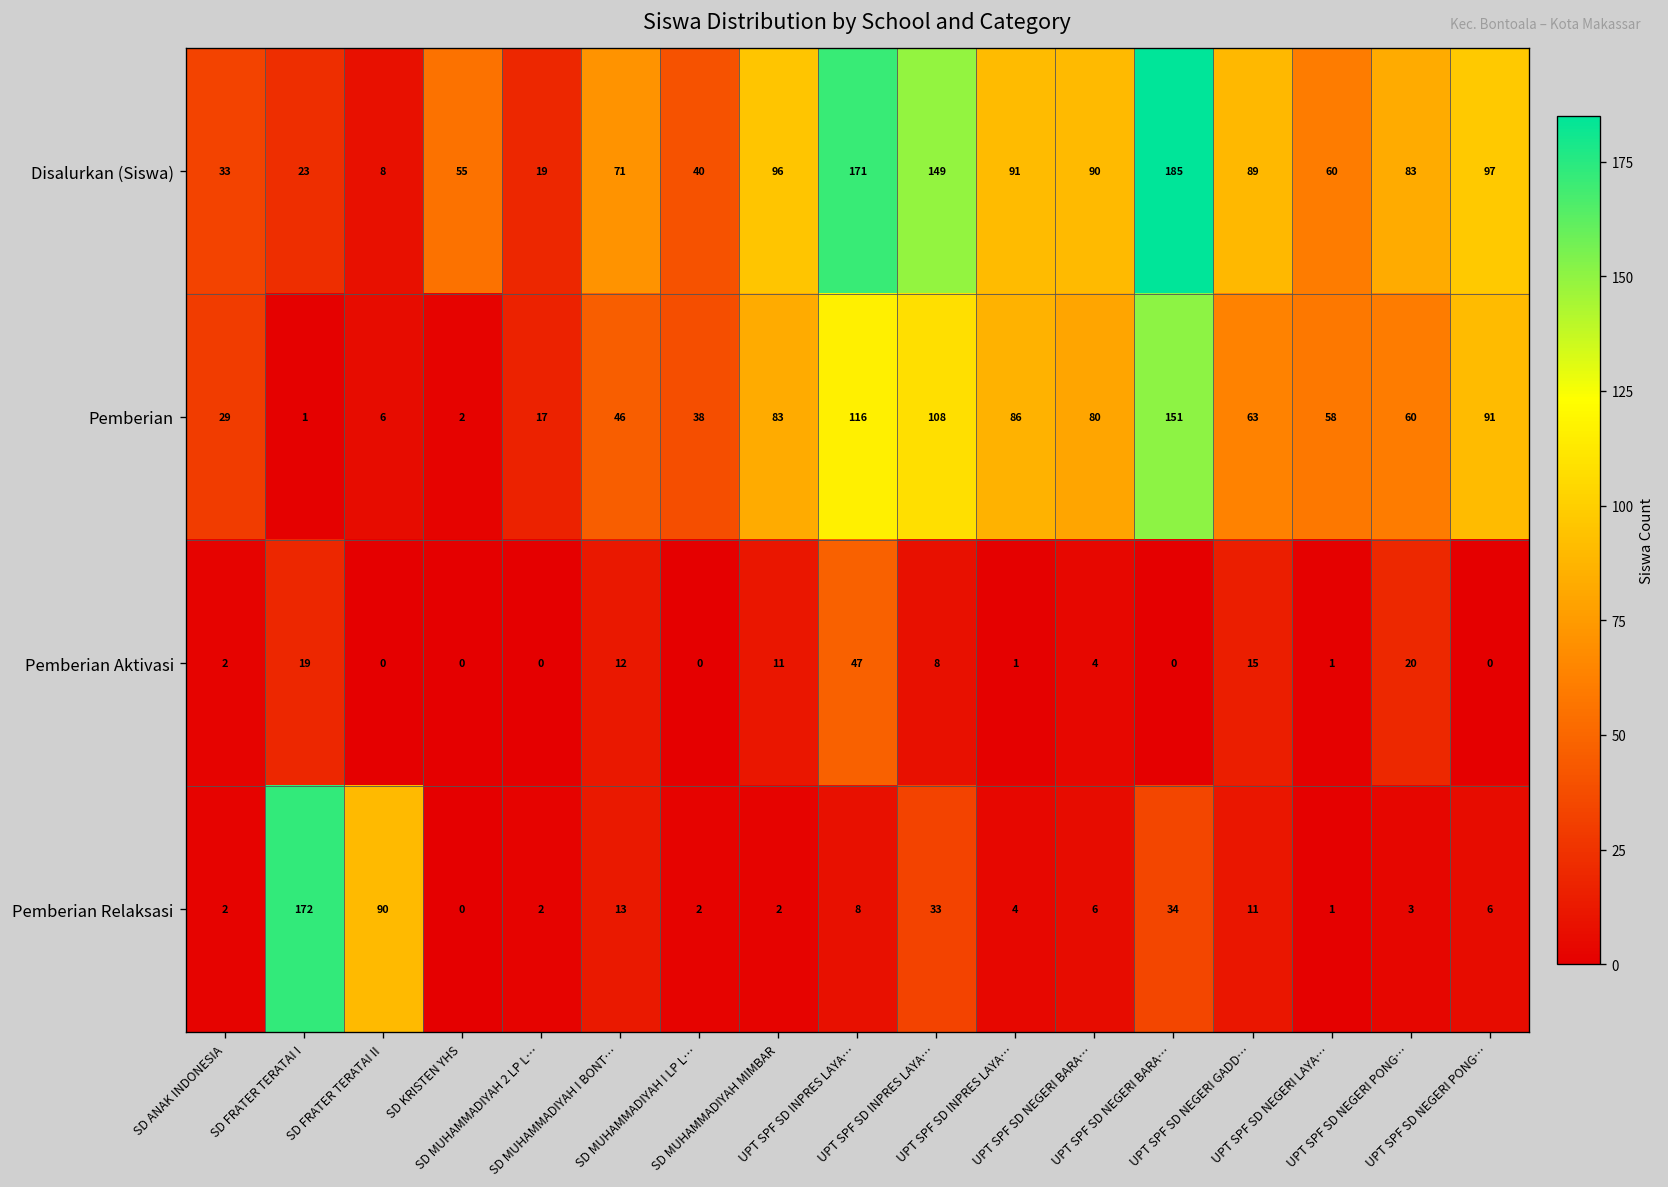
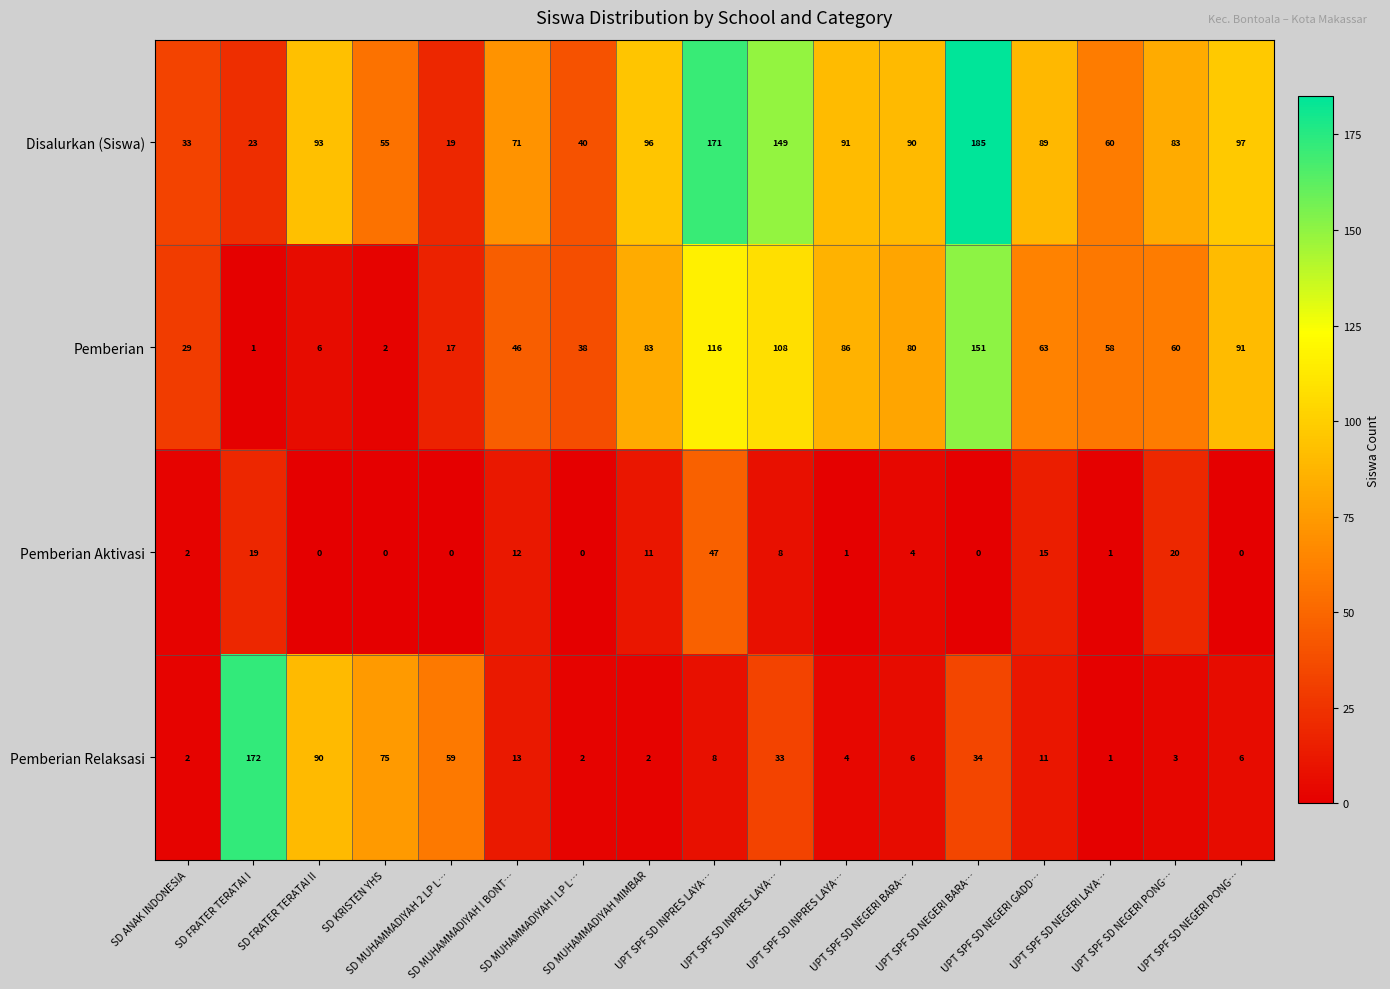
  {
    "Disalurkan (Siswa)": {
      "SD ANAK INDONESIA": 33,
      "SD FRATER TERATAI I": 23,
-     "SD FRATER TERATAI II": 8,
+     "SD FRATER TERATAI II": 93,
      "SD KRISTEN YHS": 55,
      "SD MUHAMMADIYAH 2 LP L…": 19,
      "SD MUHAMMADIYAH I BONT…": 71,
      "SD MUHAMMADIYAH I LP L…": 40,
      "SD MUHAMMADIYAH MIMBAR": 96,
      "UPT SPF SD NEGERI GADD…": 89,
      "UPT SPF SD NEGERI LAYA…": 60
    },
    "Pemberian": {
      "SD ANAK INDONESIA": 29,
      "SD FRATER TERATAI I": 1,
      "SD FRATER TERATAI II": 6,
      "SD KRISTEN YHS": 2,
      "SD MUHAMMADIYAH 2 LP L…": 17,
      "SD MUHAMMADIYAH I BONT…": 46,
      "SD MUHAMMADIYAH I LP L…": 38,
      "SD MUHAMMADIYAH MIMBAR": 83,
      "UPT SPF SD NEGERI GADD…": 63,
      "UPT SPF SD NEGERI LAYA…": 58
    },
    "Pemberian Aktivasi": {
      "SD ANAK INDONESIA": 2,
      "SD FRATER TERATAI I": 19,
      "SD FRATER TERATAI II": 0,
      "SD KRISTEN YHS": 0,
      "SD MUHAMMADIYAH 2 LP L…": 0,
      "SD MUHAMMADIYAH I BONT…": 12,
      "SD MUHAMMADIYAH I LP L…": 0,
      "SD MUHAMMADIYAH MIMBAR": 11,
      "UPT SPF SD NEGERI GADD…": 15,
      "UPT SPF SD NEGERI LAYA…": 1
    },
    "Pemberian Relaksasi": {
      "SD ANAK INDONESIA": 2,
      "SD FRATER TERATAI I": 172,
      "SD FRATER TERATAI II": 90,
-     "SD KRISTEN YHS": 0,
-     "SD MUHAMMADIYAH 2 LP L…": 2,
+     "SD KRISTEN YHS": 75,
+     "SD MUHAMMADIYAH 2 LP L…": 59,
      "SD MUHAMMADIYAH I BONT…": 13,
      "SD MUHAMMADIYAH I LP L…": 2,
      "SD MUHAMMADIYAH MIMBAR": 2,
      "UPT SPF SD NEGERI GADD…": 11,
      "UPT SPF SD NEGERI LAYA…": 1
    }
  }
